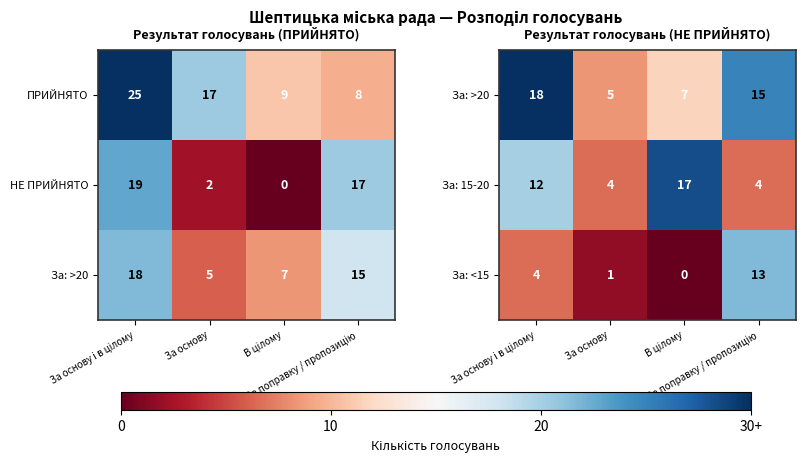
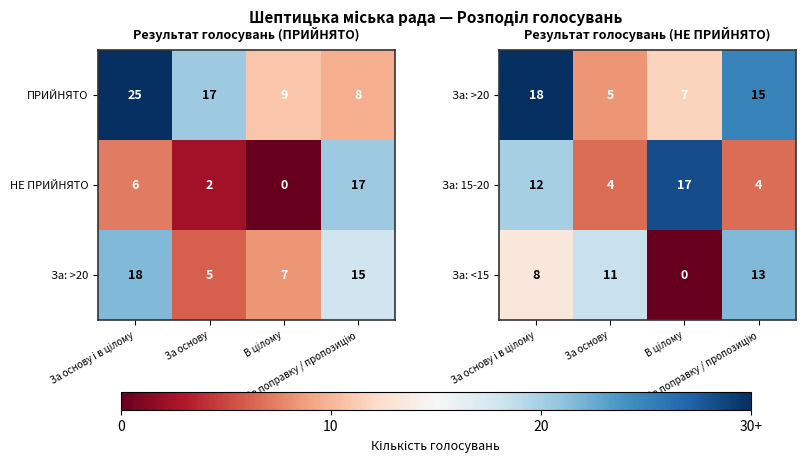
  {
    "Результат голосувань (ПРИЙНЯТО)": {
      "ПРИЙНЯТО": {
        "За основу і в цілому": 25,
        "За основу": 17,
        "В цілому": 9,
        "За поправку / пропозицію": 8
      },
      "НЕ ПРИЙНЯТО": {
-       "За основу і в цілому": 19,
+       "За основу і в цілому": 6,
        "За основу": 2,
        "В цілому": 0,
        "За поправку / пропозицію": 17
      },
      "За: >20": {
        "За основу і в цілому": 18,
        "За основу": 5,
        "В цілому": 7,
        "За поправку / пропозицію": 15
      }
    },
    "Результат голосувань (НЕ ПРИЙНЯТО)": {
      "За: >20": {
        "За основу і в цілому": 18,
        "За основу": 5,
        "В цілому": 7,
        "За поправку / пропозицію": 15
      },
      "За: 15-20": {
        "За основу і в цілому": 12,
        "За основу": 4,
        "В цілому": 17,
        "За поправку / пропозицію": 4
      },
      "За: <15": {
-       "За основу і в цілому": 4,
-       "За основу": 1,
+       "За основу і в цілому": 8,
+       "За основу": 11,
        "В цілому": 0,
        "За поправку / пропозицію": 13
      }
    }
  }
